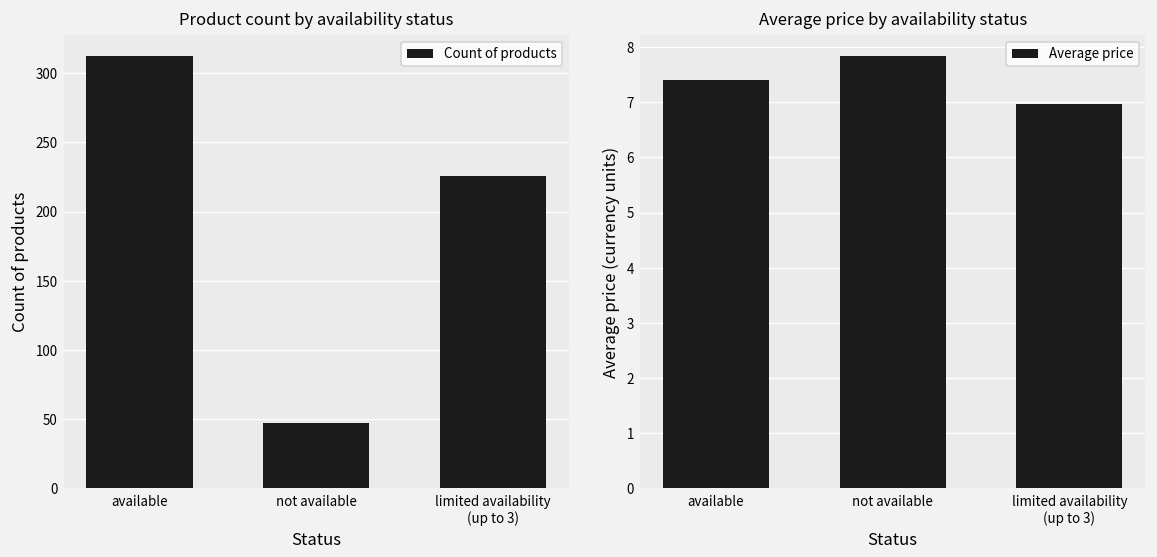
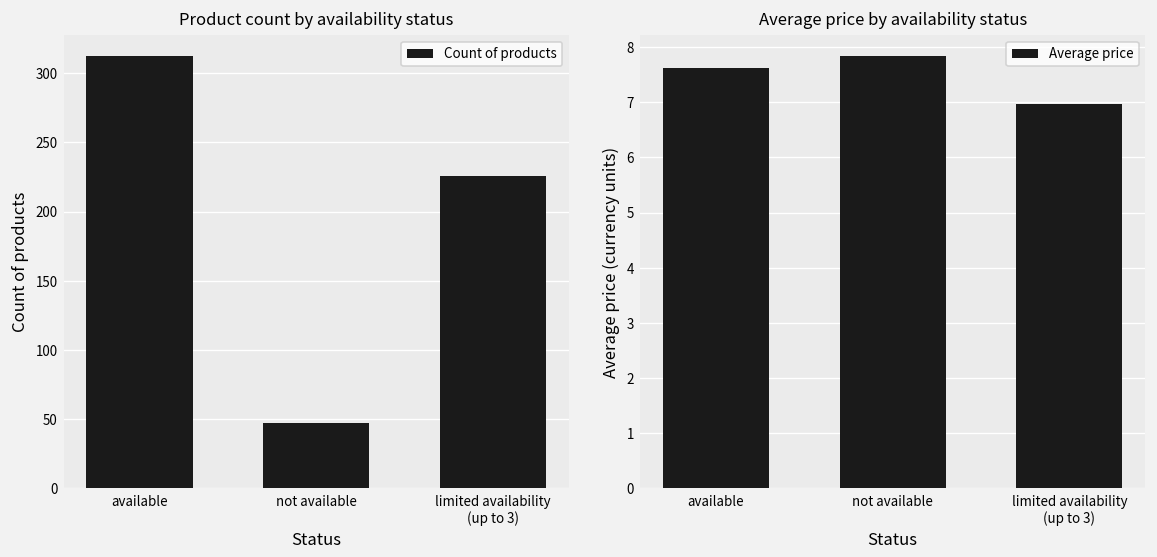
  {
    "Product count by availability status": {
      "available": 312,
      "not available": 47,
      "limited availability (up to 3)": 226
    },
    "Average price by availability status": {
-     "available": 7.4,
+     "available": 7.6,
      "not available": 7.8,
      "limited availability (up to 3)": 7.0
    }
  }
